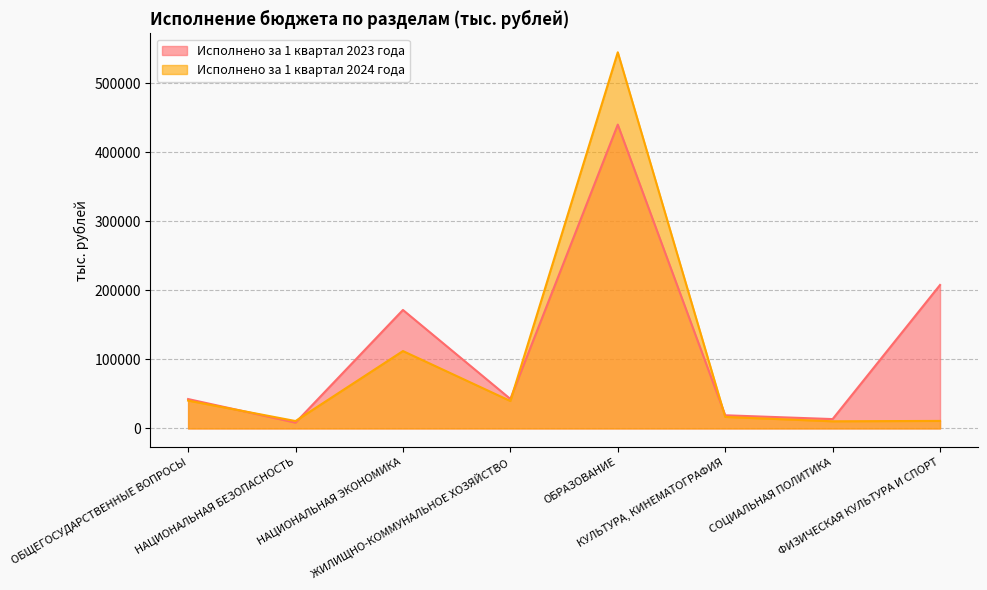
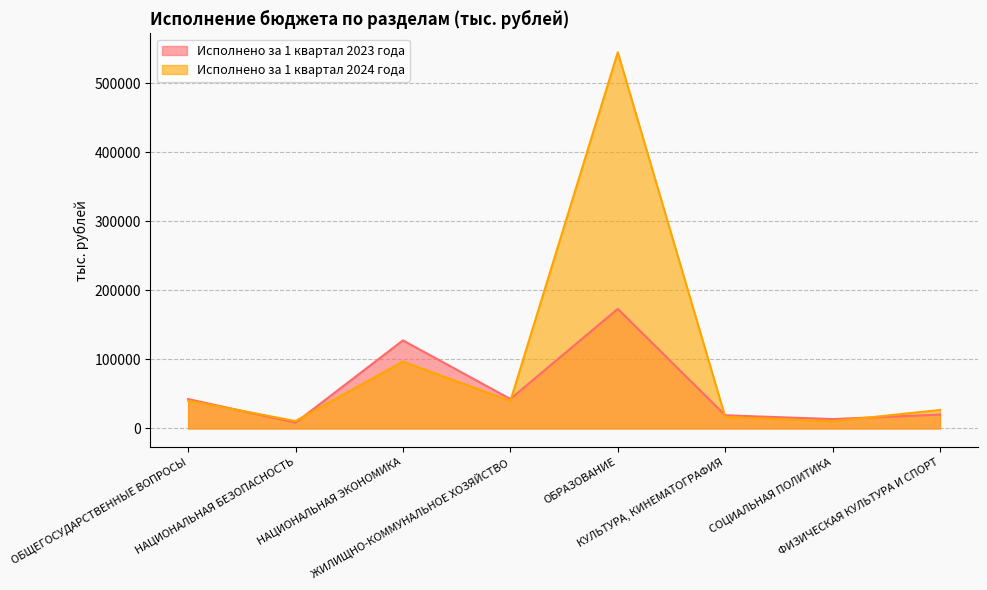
  {
    "Исполнено за 1 квартал 2023 года": {
-     "НАЦИОНАЛЬНАЯ ЭКОНОМИКА": 170000,
-     "ОБРАЗОВАНИЕ": 440000,
-     "ФИЗИЧЕСКАЯ КУЛЬТУРА И СПОРТ": 210000
+     "НАЦИОНАЛЬНАЯ ЭКОНОМИКА": 130000,
+     "ОБРАЗОВАНИЕ": 170000,
+     "ФИЗИЧЕСКАЯ КУЛЬТУРА И СПОРТ": 20000
    },
    "Исполнено за 1 квартал 2024 года": {
-     "НАЦИОНАЛЬНАЯ ЭКОНОМИКА": 110000,
+     "НАЦИОНАЛЬНАЯ ЭКОНОМИКА": 100000,
      "ОБРАЗОВАНИЕ": 540000,
-     "ФИЗИЧЕСКАЯ КУЛЬТУРА И СПОРТ": 10000
+     "ФИЗИЧЕСКАЯ КУЛЬТУРА И СПОРТ": 30000
    }
  }
